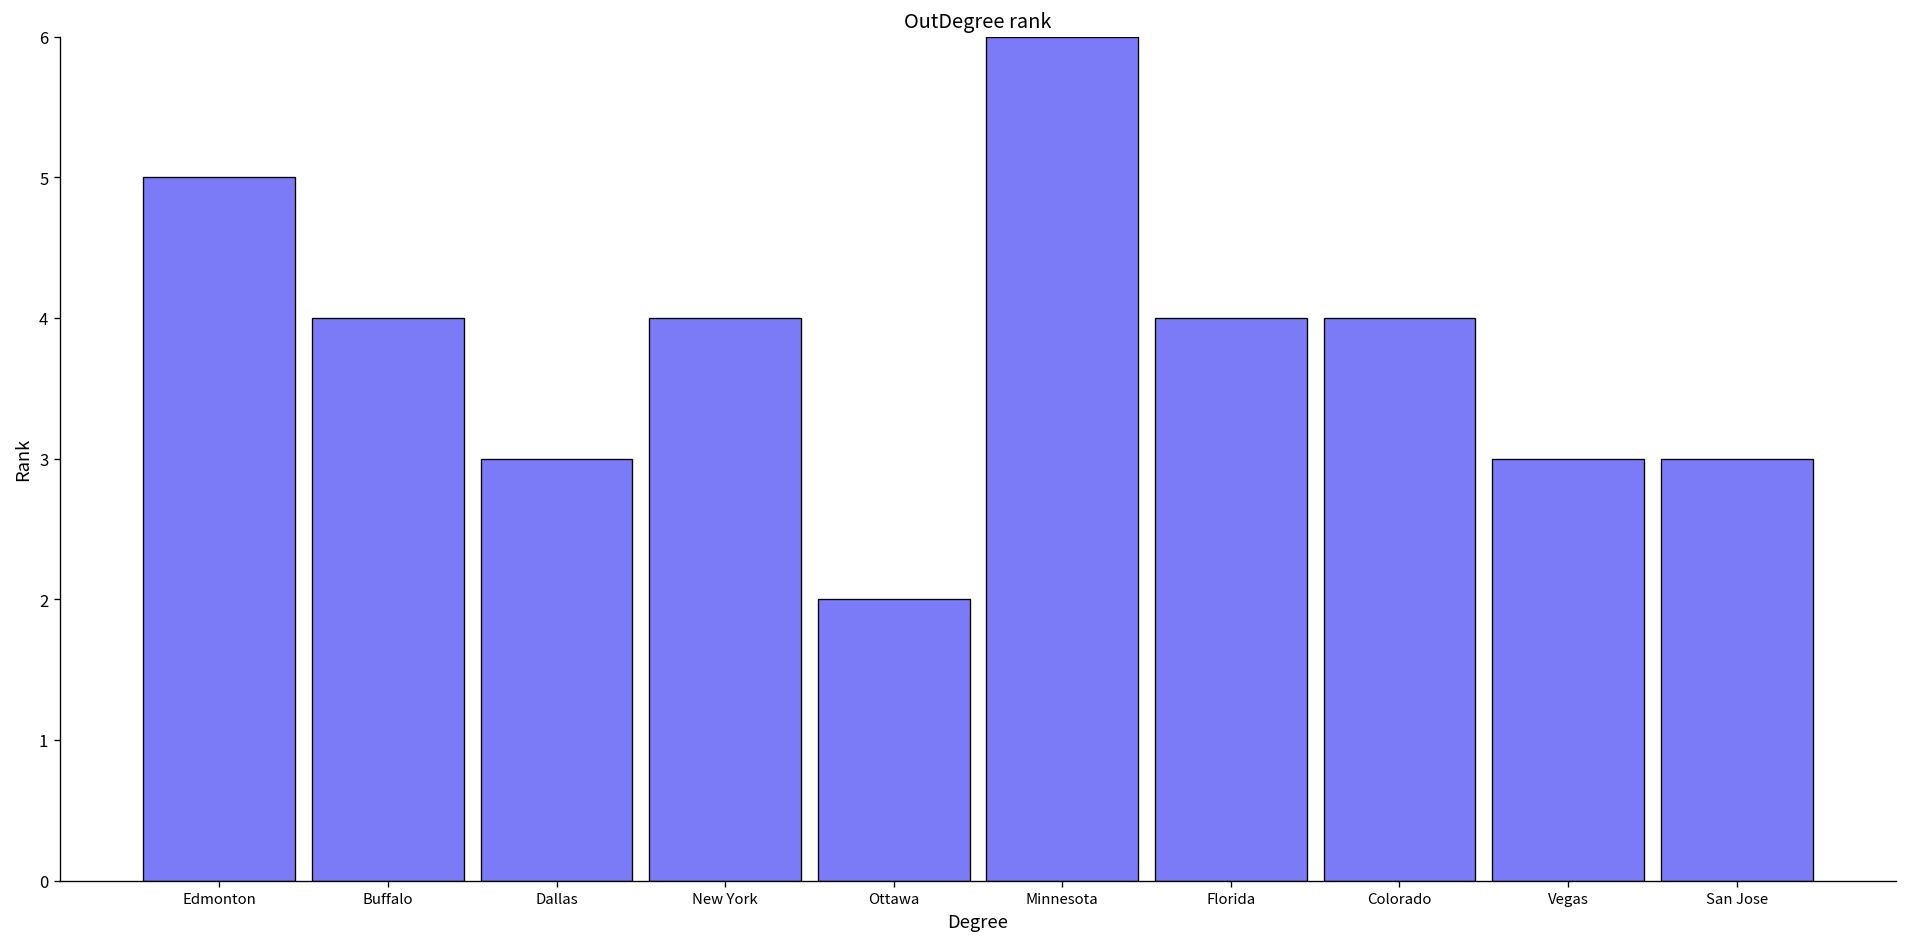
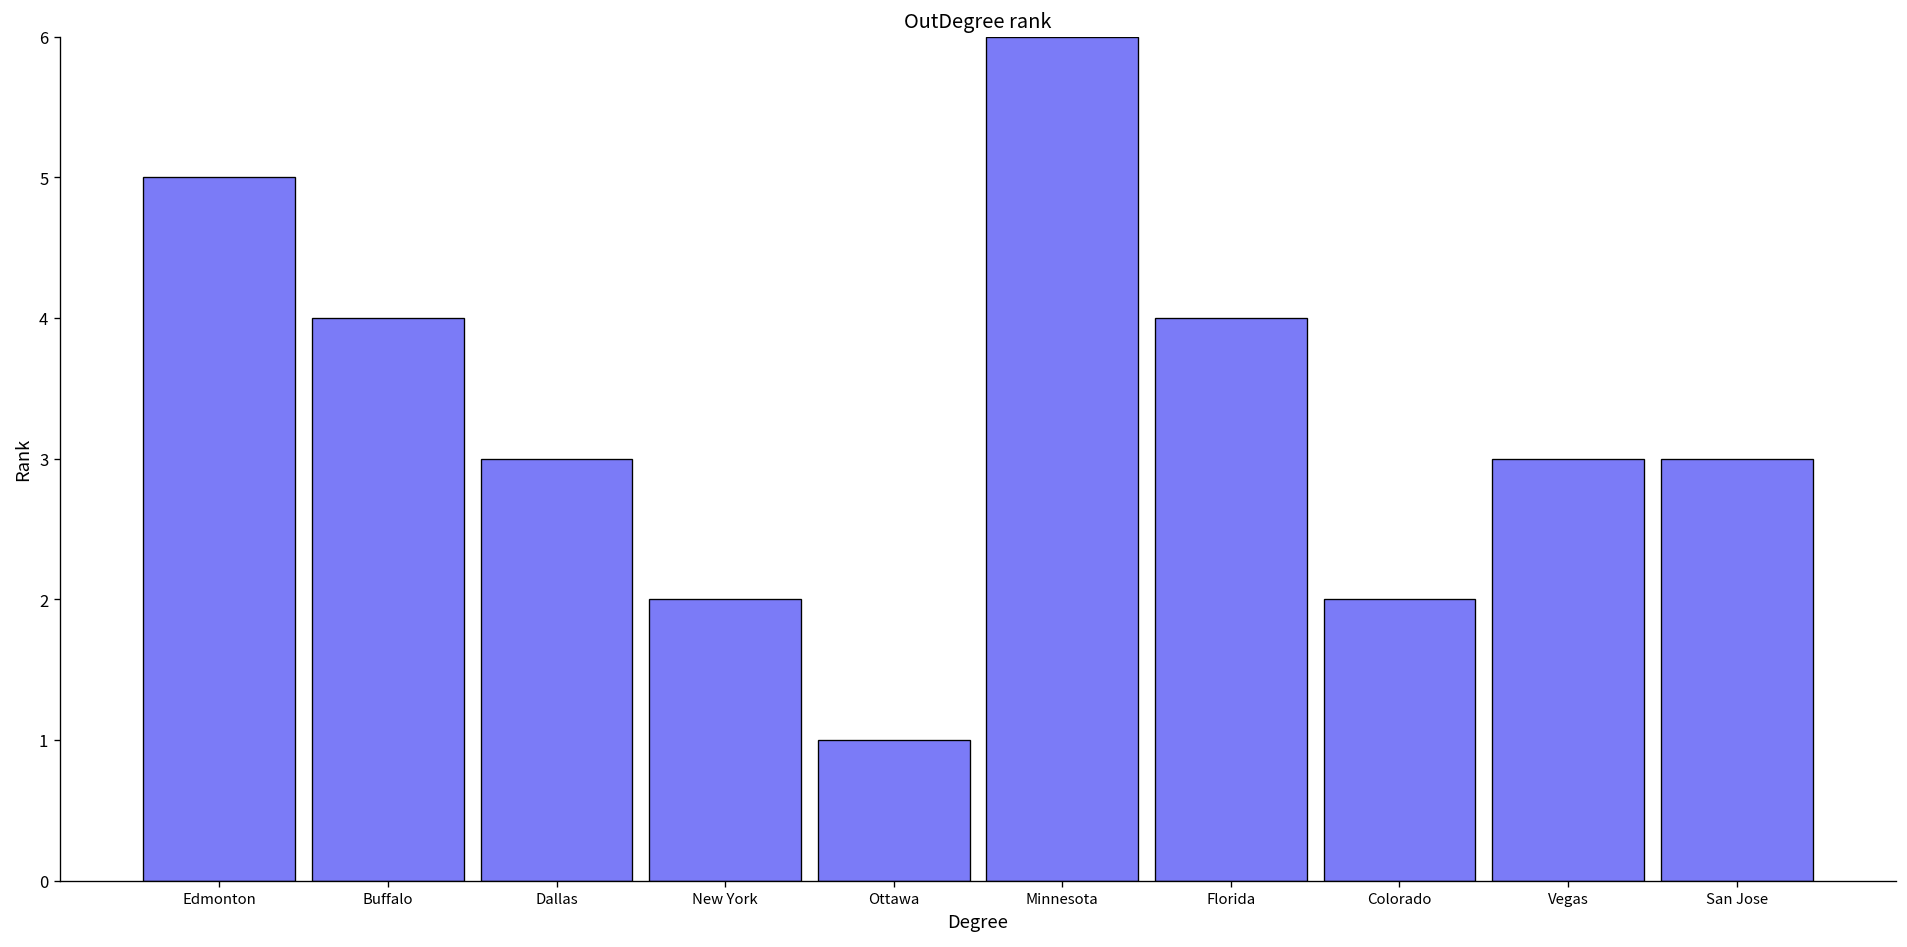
  {
    "Edmonton": 5,
    "Buffalo": 4,
    "Dallas": 3,
-   "New York": 4,
-   "Ottawa": 2,
+   "New York": 2,
+   "Ottawa": 1,
    "Minnesota": 6,
    "Florida": 4,
-   "Colorado": 4,
+   "Colorado": 2,
    "Vegas": 3,
    "San Jose": 3
  }
